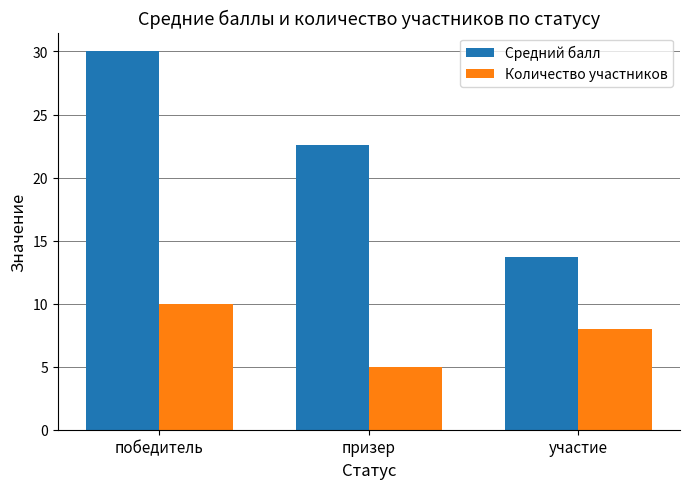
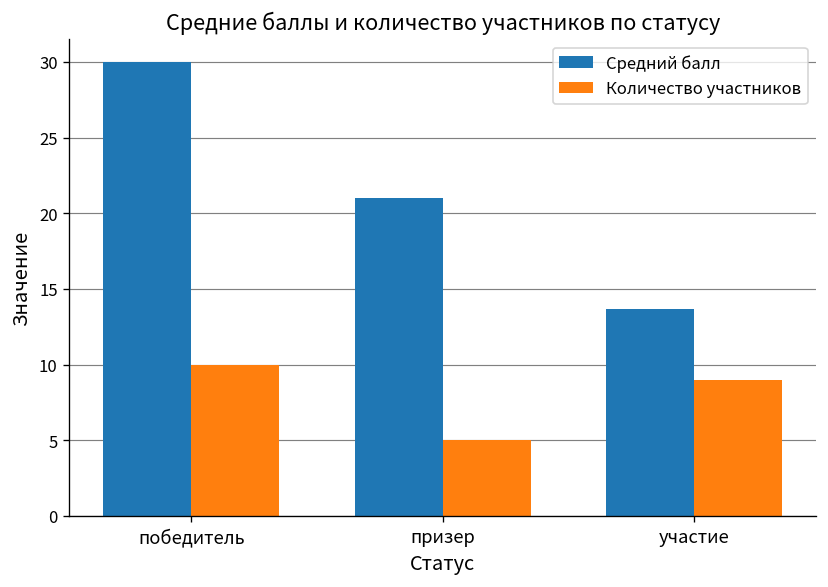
  {
    "Средний балл": {
      "победитель": 30.0,
-     "призер": 22.6,
+     "призер": 21.0,
      "участие": 13.7
    },
    "Количество участников": {
      "победитель": 10,
      "призер": 5,
-     "участие": 8
+     "участие": 9
    }
  }
